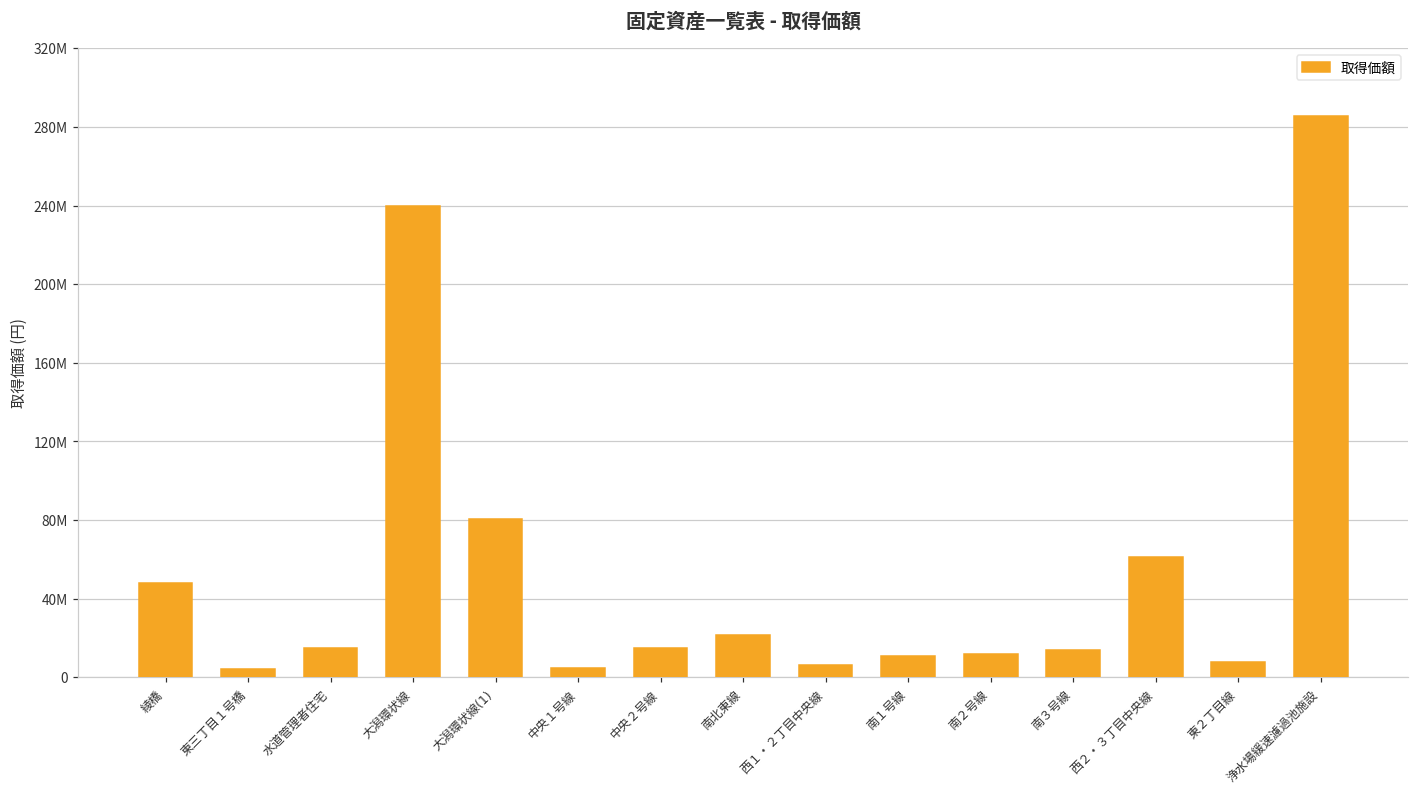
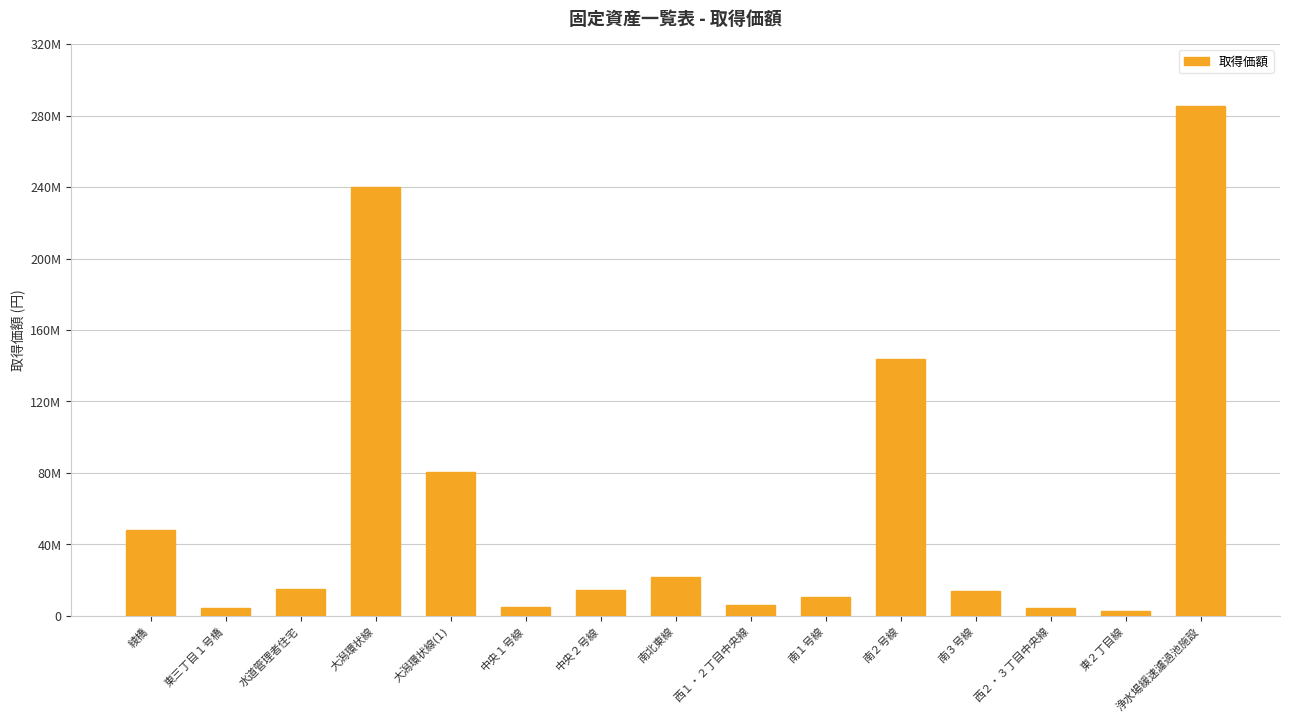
  {
    "綾橋": 48000000,
    "東三丁目１号橋": 4000000,
    "水道管理者住宅": 15000000,
    "大潟環状線": 240000000,
    "大潟環状線(1)": 81000000,
    "中央１号線": 5000000,
    "中央２号線": 15000000,
    "南北東線": 22000000,
    "西１・２丁目中央線": 6000000,
    "南１号線": 11000000,
-   "南２号線": 12000000,
+   "南２号線": 144000000,
    "南３号線": 14000000,
-   "西２・３丁目中央線": 61000000,
-   "東２丁目線": 8000000,
+   "西２・３丁目中央線": 4000000,
+   "東２丁目線": 3000000,
    "浄水場緩速濾過池施設": 286000000
  }
